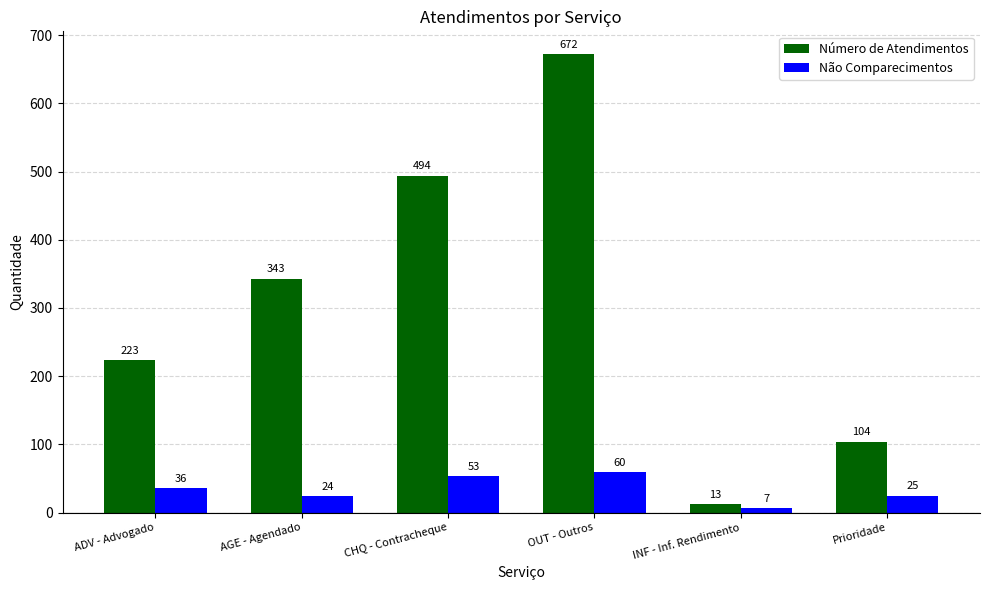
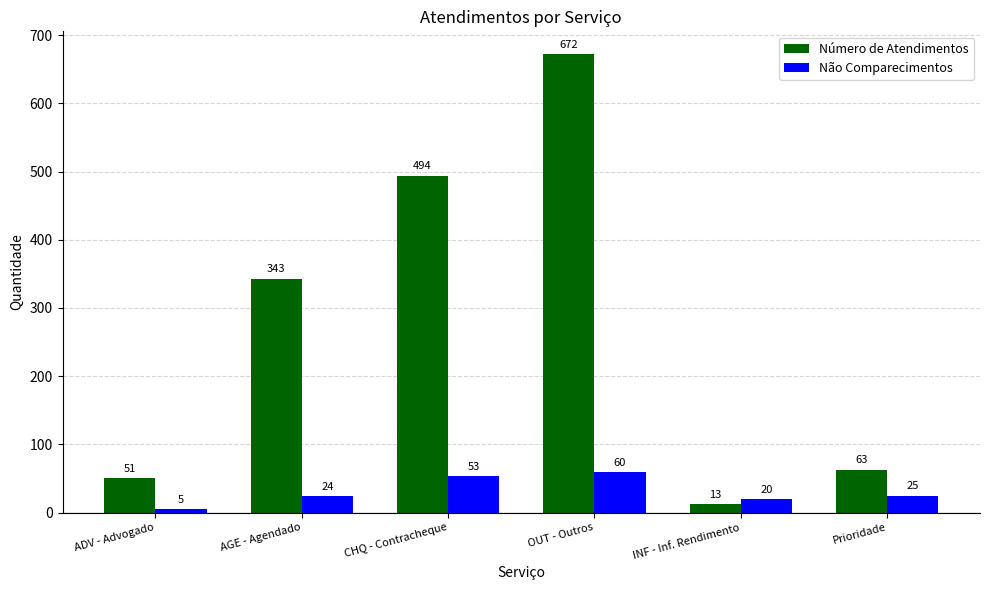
  {
    "Número de Atendimentos": {
-     "ADV - Advogado": 223,
+     "ADV - Advogado": 51,
      "AGE - Agendado": 343,
      "CHQ - Contracheque": 494,
      "OUT - Outros": 672,
      "INF - Inf. Rendimento": 13,
-     "Prioridade": 104
+     "Prioridade": 63
    },
    "Não Comparecimentos": {
-     "ADV - Advogado": 36,
+     "ADV - Advogado": 5,
      "AGE - Agendado": 24,
      "CHQ - Contracheque": 53,
      "OUT - Outros": 60,
-     "INF - Inf. Rendimento": 7,
+     "INF - Inf. Rendimento": 20,
      "Prioridade": 25
    }
  }
